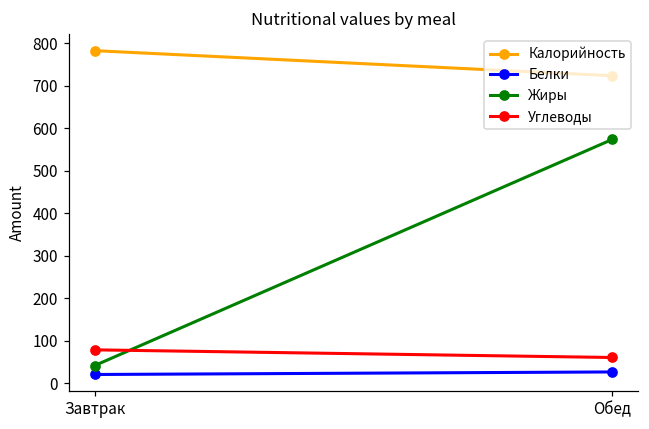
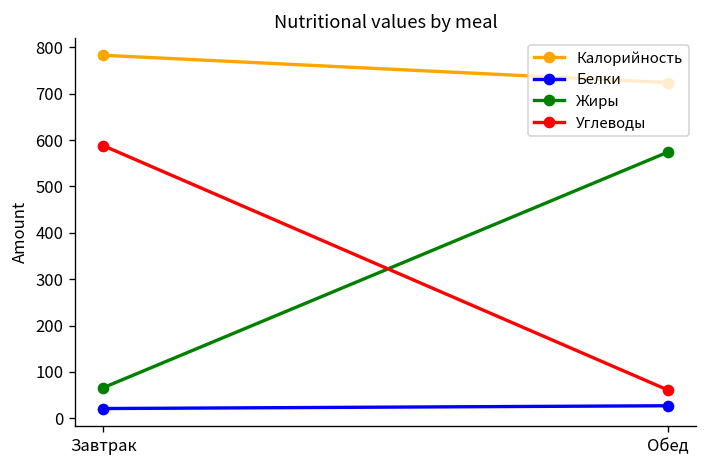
  {
    "Калорийность": {
      "Завтрак": 780
    },
    "Белки": {
      "Завтрак": 20,
      "Обед": 30
    },
    "Жиры": {
-     "Завтрак": 40,
+     "Завтрак": 70,
      "Обед": 570
    },
    "Углеводы": {
-     "Завтрак": 80,
+     "Завтрак": 590,
      "Обед": 60
    }
  }
